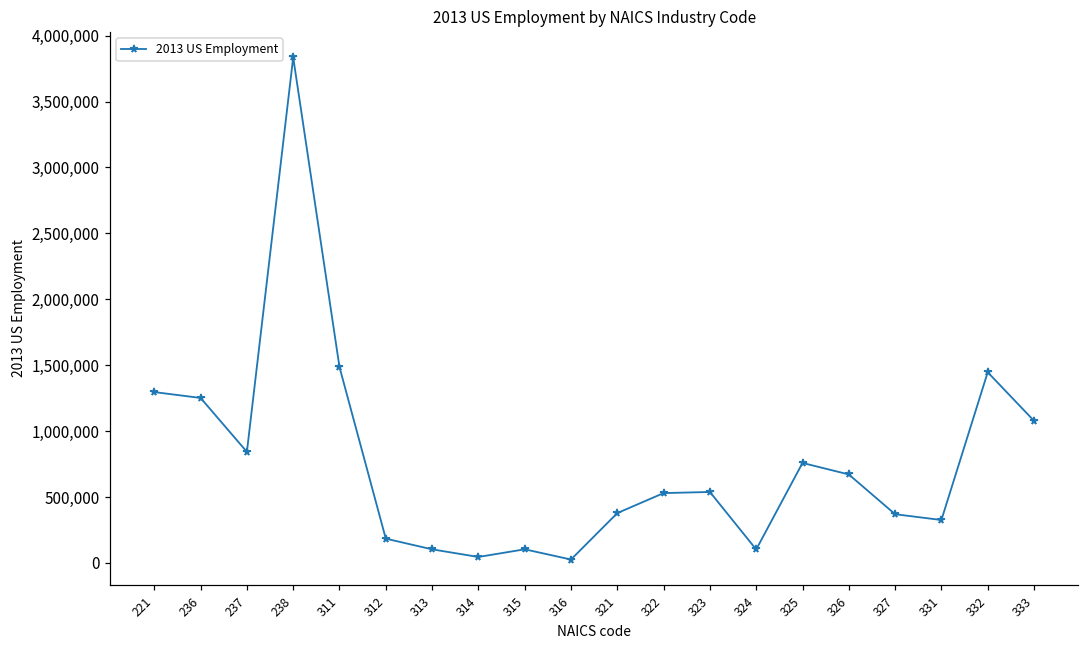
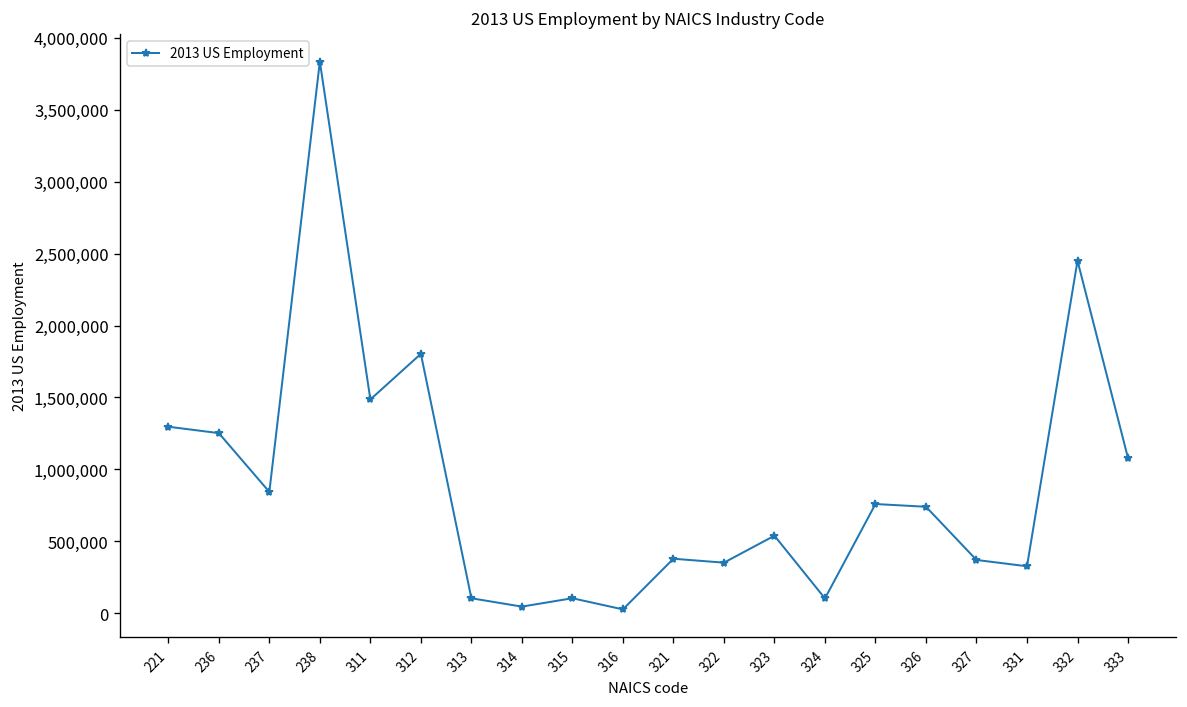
  {
    "221": "1,300,000",
    "236": "1,250,000",
    "237": "840,000",
    "238": "3,830,000",
    "311": "1,490,000",
-   "312": "180,000",
+   "312": "1,800,000",
    "313": "100,000",
    "314": "50,000",
    "315": "100,000",
    "316": "30,000",
    "321": "380,000",
-   "322": "530,000",
+   "322": "350,000",
    "323": "540,000",
    "324": "100,000",
    "325": "760,000",
-   "326": "670,000",
+   "326": "740,000",
    "327": "370,000",
    "331": "330,000",
-   "332": "1,450,000",
+   "332": "2,450,000",
    "333": "1,080,000"
  }
